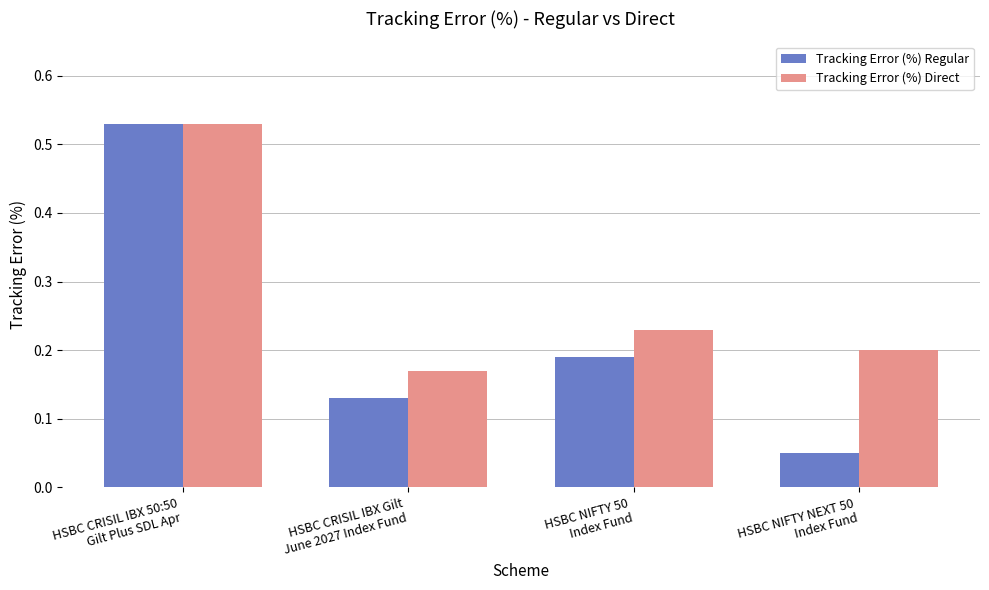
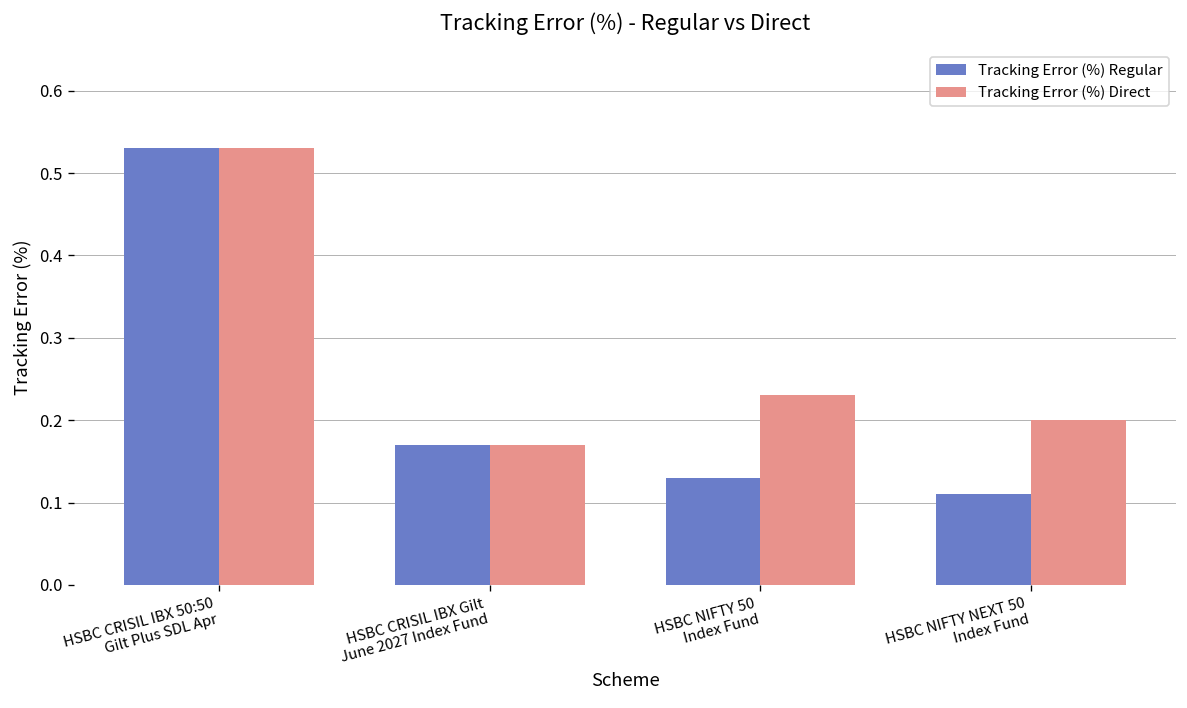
  {
    "Tracking Error (%) Regular": {
      "HSBC CRISIL IBX 50:50 Gilt Plus SDL Apr": 0.53,
-     "HSBC CRISIL IBX Gilt June 2027 Index Fund": 0.13,
-     "HSBC NIFTY 50 Index Fund": 0.19,
-     "HSBC NIFTY NEXT 50 Index Fund": 0.05
+     "HSBC CRISIL IBX Gilt June 2027 Index Fund": 0.17,
+     "HSBC NIFTY 50 Index Fund": 0.13,
+     "HSBC NIFTY NEXT 50 Index Fund": 0.11
    },
    "Tracking Error (%) Direct": {
      "HSBC CRISIL IBX 50:50 Gilt Plus SDL Apr": 0.53,
      "HSBC CRISIL IBX Gilt June 2027 Index Fund": 0.17,
      "HSBC NIFTY 50 Index Fund": 0.23,
      "HSBC NIFTY NEXT 50 Index Fund": 0.20
    }
  }
